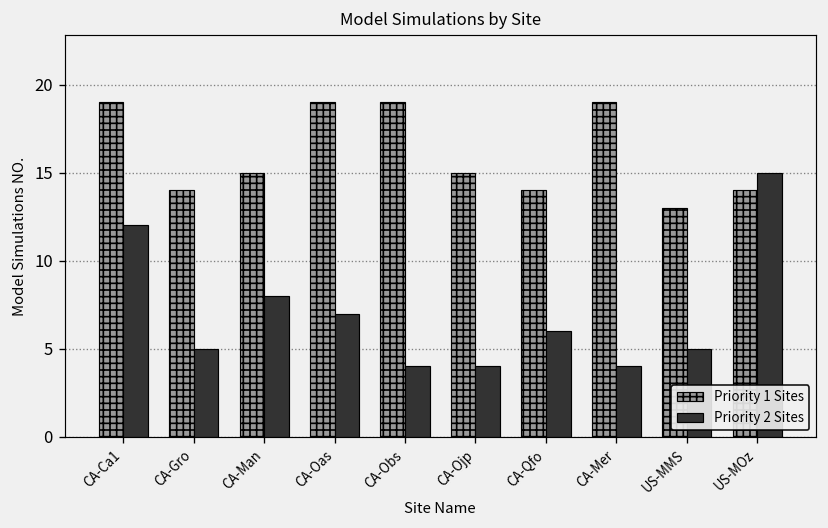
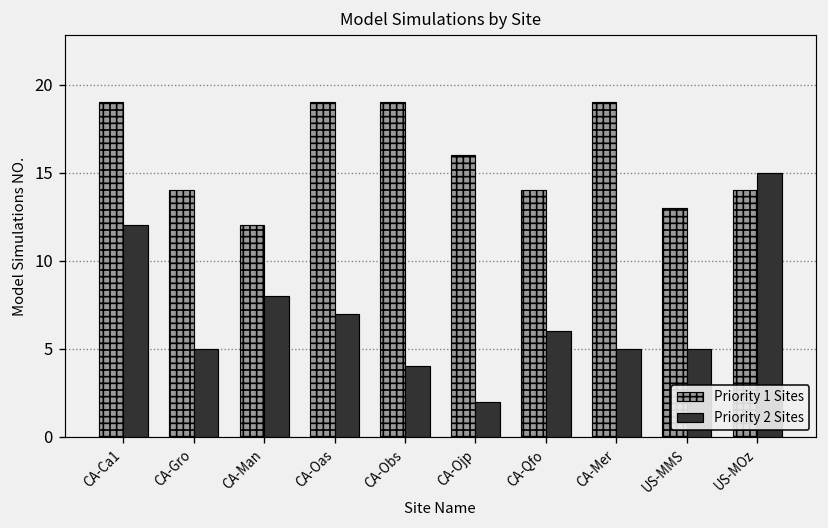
  {
    "Priority 1 Sites": {
      "CA-Ca1": 19,
      "CA-Gro": 14,
-     "CA-Man": 15,
+     "CA-Man": 12,
      "CA-Oas": 19,
      "CA-Obs": 19,
-     "CA-Ojp": 15,
+     "CA-Ojp": 16,
      "CA-Qfo": 14,
      "CA-Mer": 19,
      "US-MMS": 13,
      "US-MOz": 14
    },
    "Priority 2 Sites": {
      "CA-Ca1": 12,
      "CA-Gro": 5,
      "CA-Man": 8,
      "CA-Oas": 7,
      "CA-Obs": 4,
-     "CA-Ojp": 4,
+     "CA-Ojp": 2,
      "CA-Qfo": 6,
-     "CA-Mer": 4,
+     "CA-Mer": 5,
      "US-MMS": 5,
      "US-MOz": 15
    }
  }
